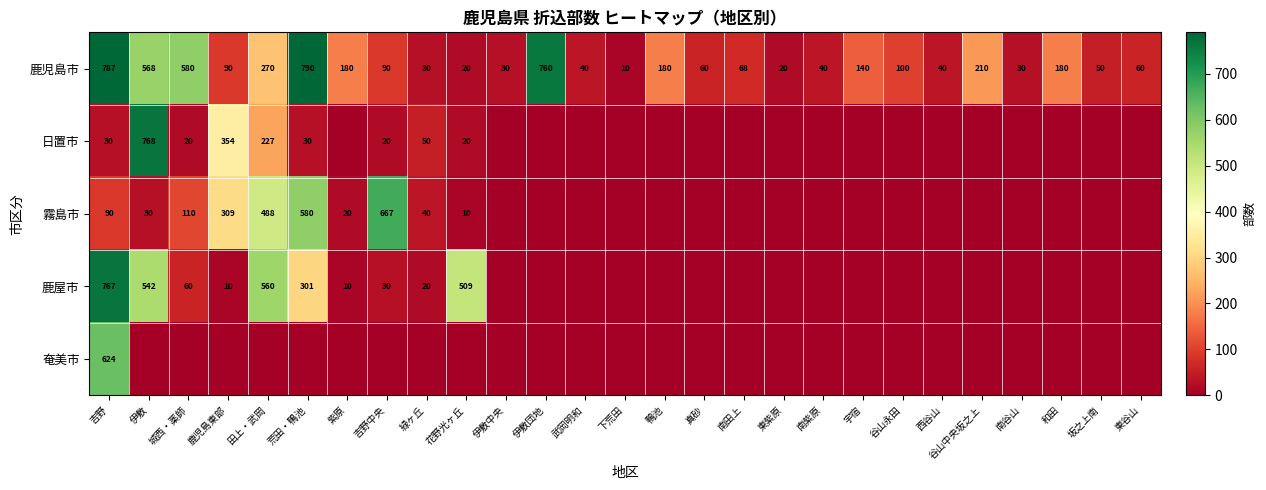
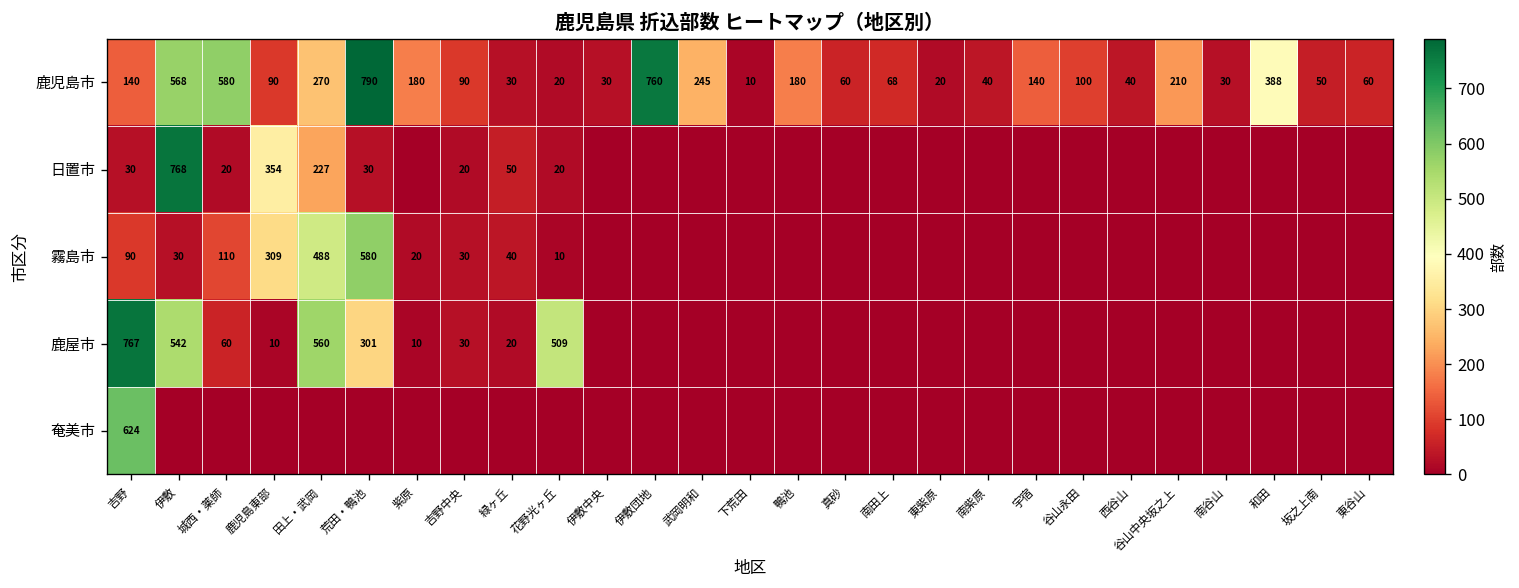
  {
    "鹿児島市": {
-     "吉野": 787,
+     "吉野": 140,
      "伊敷": 568,
      "城西・薬師": 580,
      "鹿児島東部": 90,
      "田上・武岡": 270,
      "荒田・鴨池": 790,
      "紫原": 180,
      "吉野中央": 90,
      "緑ヶ丘": 30,
      "花野光ヶ丘": 20,
      "伊敷中央": 30,
      "伊敷団地": 760,
-     "武岡明和": 40,
+     "武岡明和": 245,
      "下荒田": 10,
      "鴨池": 180,
      "真砂": 60,
      "南田上": 68,
      "東紫原": 20,
      "南紫原": 40,
      "宇宿": 140,
      "谷山永田": 100,
      "西谷山": 40,
      "谷山中央坂之上": 210,
      "南谷山": 30,
-     "和田": 180,
+     "和田": 388,
      "坂之上南": 50,
      "東谷山": 60
    },
    "日置市": {
      "吉野": 30,
      "伊敷": 768,
      "城西・薬師": 20,
      "鹿児島東部": 354,
      "田上・武岡": 227,
      "荒田・鴨池": 30,
      "吉野中央": 20,
      "緑ヶ丘": 50,
      "花野光ヶ丘": 20
    },
    "霧島市": {
      "吉野": 90,
      "伊敷": 30,
      "城西・薬師": 110,
      "鹿児島東部": 309,
      "田上・武岡": 488,
      "荒田・鴨池": 580,
      "紫原": 20,
-     "吉野中央": 667,
+     "吉野中央": 30,
      "緑ヶ丘": 40,
      "花野光ヶ丘": 10
    },
    "鹿屋市": {
      "吉野": 767,
      "伊敷": 542,
      "城西・薬師": 60,
      "鹿児島東部": 10,
      "田上・武岡": 560,
      "荒田・鴨池": 301,
      "紫原": 10,
      "吉野中央": 30,
      "緑ヶ丘": 20,
      "花野光ヶ丘": 509
    },
    "奄美市": {
      "吉野": 624
    }
  }
